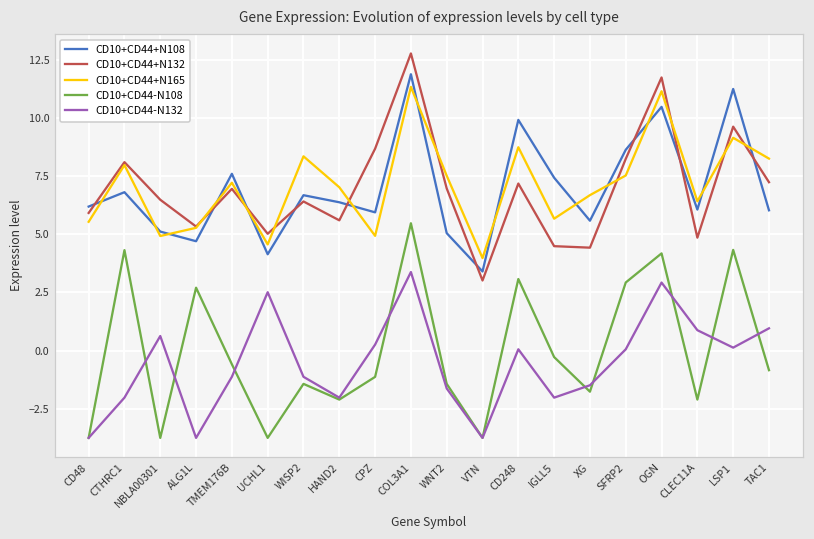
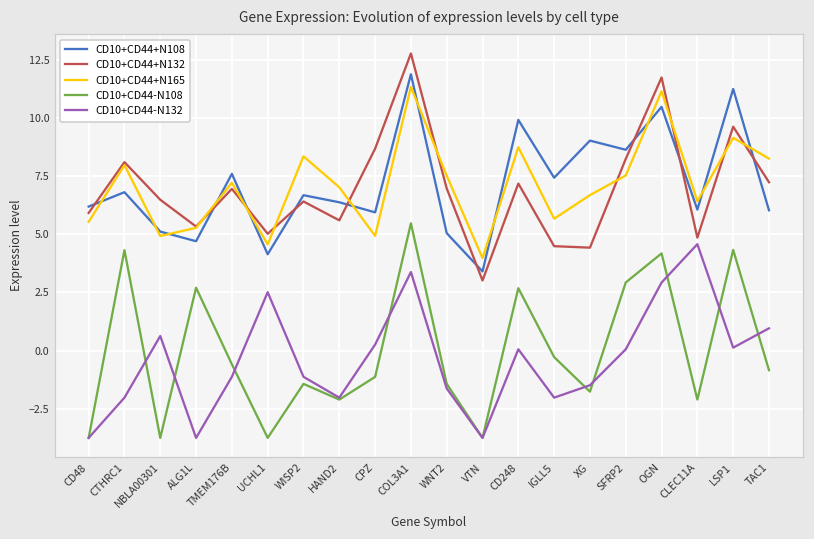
  {
    "CD10+CD44+N108": {
      "CD48": 6.2,
      "CTHRC1": 6.8,
      "NBLA00301": 5.1,
      "ALG1L": 4.7,
      "TMEM176B": 7.6,
      "UCHL1": 4.1,
      "WISP2": 6.7,
      "HAND2": 6.4,
      "CPZ": 5.9,
      "COL3A1": 11.9,
      "WNT2": 5.0,
      "VTN": 3.4,
      "CD248": 9.9,
      "IGLL5": 7.4,
-     "XG": 5.6,
+     "XG": 9.0,
      "SFRP2": 8.6,
      "OGN": 10.5,
      "CLEC11A": 6.1,
      "LSP1": 11.2,
      "TAC1": 6.0
    },
    "CD10+CD44+N132": {
      "CD48": 5.9,
      "CTHRC1": 8.1,
      "NBLA00301": 6.5,
      "TMEM176B": 6.9,
      "UCHL1": 5.0,
      "WISP2": 6.4,
      "HAND2": 5.6,
      "CPZ": 8.7,
      "COL3A1": 12.8,
      "WNT2": 7.0,
      "VTN": 3.0,
      "CD248": 7.2,
      "IGLL5": 4.5,
      "XG": 4.4,
      "SFRP2": 8.2,
      "OGN": 11.7,
      "CLEC11A": 4.8,
      "LSP1": 9.6,
      "TAC1": 7.2
    },
    "CD10+CD44+N165": {
      "CD48": 5.5,
      "CTHRC1": 8.0,
      "NBLA00301": 4.9,
      "TMEM176B": 7.2,
      "UCHL1": 4.6,
      "WISP2": 8.3,
      "HAND2": 7.0,
      "CPZ": 4.9,
      "COL3A1": 11.3,
      "WNT2": 7.5,
      "VTN": 4.0,
      "CD248": 8.7,
      "IGLL5": 5.7,
      "XG": 6.7,
      "SFRP2": 7.5,
      "OGN": 11.1,
      "CLEC11A": 6.4,
      "LSP1": 9.1,
      "TAC1": 8.2
    },
    "CD10+CD44-N108": {
      "CTHRC1": 4.3,
      "NBLA00301": -3.8,
      "ALG1L": 2.7,
      "TMEM176B": -0.6,
      "UCHL1": -3.8,
      "WISP2": -1.4,
      "CPZ": -1.1,
      "COL3A1": 5.5,
      "WNT2": -1.4,
-     "CD248": 3.1,
+     "CD248": 2.7,
      "IGLL5": -0.3,
      "XG": -1.8,
      "SFRP2": 2.9,
      "OGN": 4.2,
      "CLEC11A": -2.1,
      "LSP1": 4.3,
      "TAC1": -0.8
    },
    "CD10+CD44-N132": {
      "CTHRC1": -2.0,
      "NBLA00301": 0.6,
      "ALG1L": -3.8,
      "TMEM176B": -1.1,
      "UCHL1": 2.5,
      "WISP2": -1.1,
      "CPZ": 0.3,
      "COL3A1": 3.4,
      "WNT2": -1.6,
      "CD248": 0.1,
      "IGLL5": -2.0,
      "XG": -1.5,
      "SFRP2": 0.1,
      "OGN": 2.9,
-     "CLEC11A": 0.9,
+     "CLEC11A": 4.6,
      "LSP1": 0.1,
      "TAC1": 1.0
    }
  }
